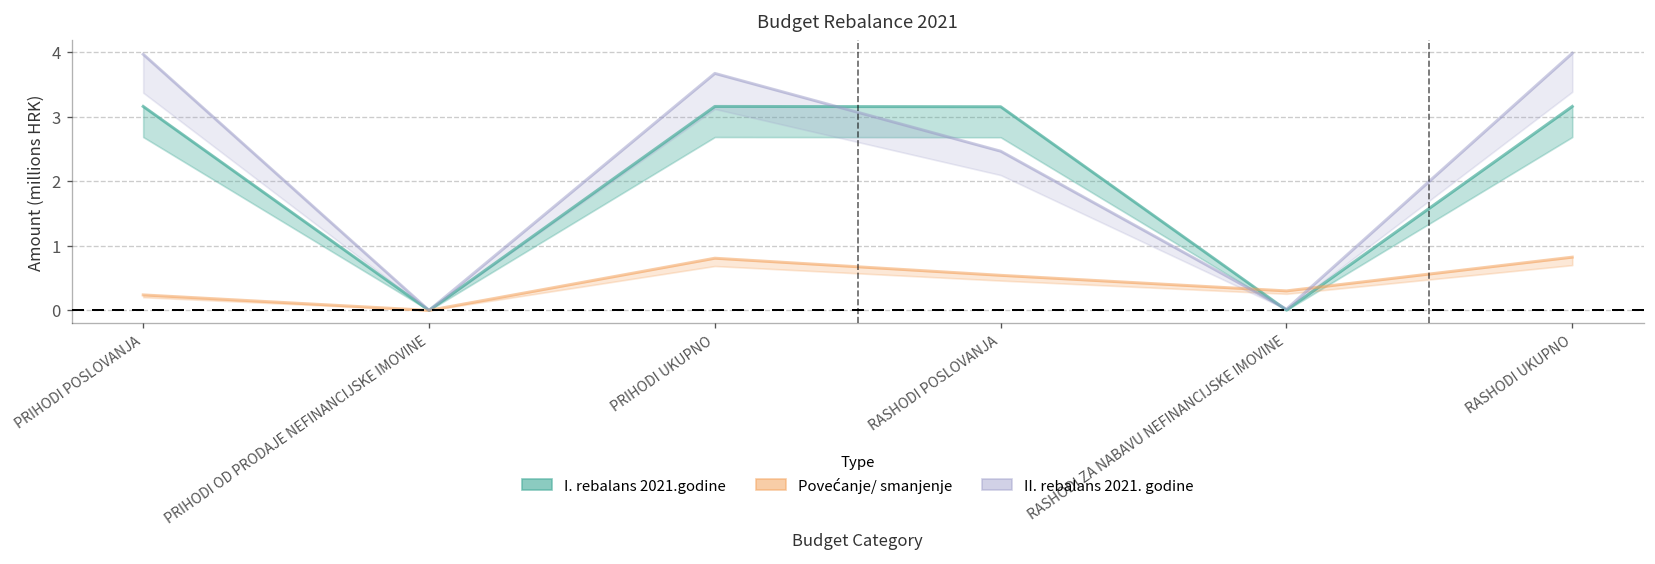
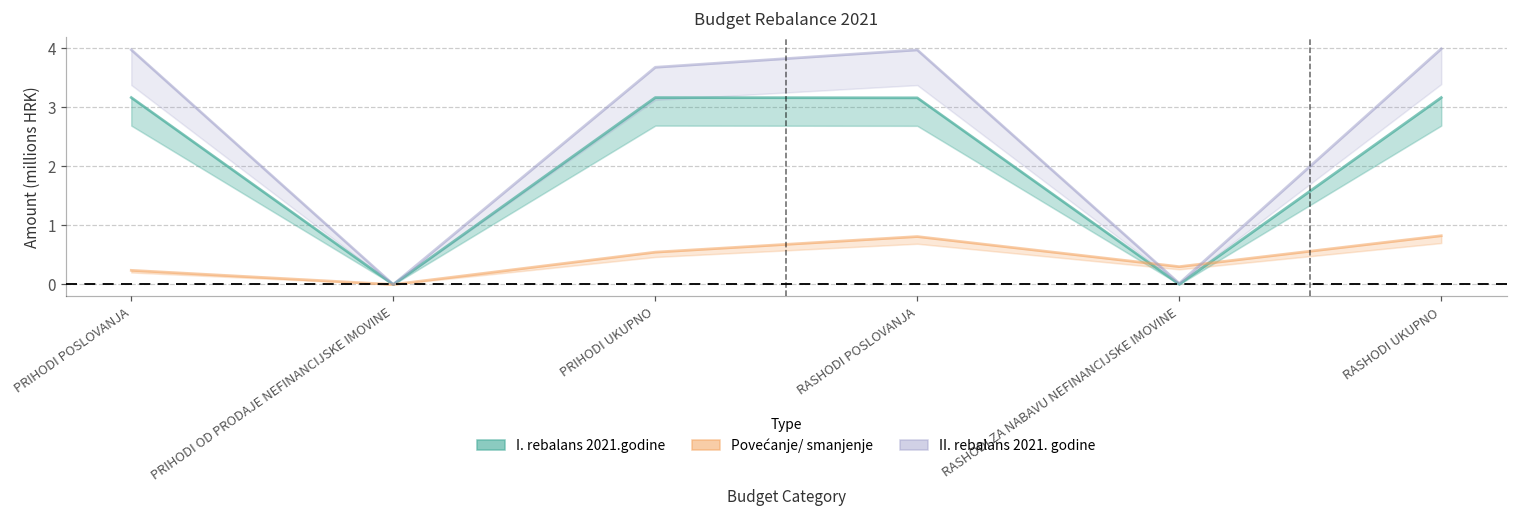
  {
    "I. rebalans 2021.godine": {
      "PRIHODI POSLOVANJA": 3.2,
      "PRIHODI UKUPNO": 3.2,
      "RASHODI POSLOVANJA": 3.2,
      "RASHODI UKUPNO": 3.2
    },
    "Povećanje/ smanjenje": {
      "PRIHODI POSLOVANJA": 0.2,
-     "PRIHODI UKUPNO": 0.8,
-     "RASHODI POSLOVANJA": 0.5,
+     "PRIHODI UKUPNO": 0.5,
+     "RASHODI POSLOVANJA": 0.8,
      "RASHODI ZA NABAVU NEFINANCIJSKE IMOVINE": 0.3,
      "RASHODI UKUPNO": 0.8
    },
    "II. rebalans 2021. godine": {
      "PRIHODI POSLOVANJA": 4.0,
      "PRIHODI UKUPNO": 3.7,
-     "RASHODI POSLOVANJA": 2.5,
+     "RASHODI POSLOVANJA": 4.0,
      "RASHODI UKUPNO": 4.0
    }
  }
